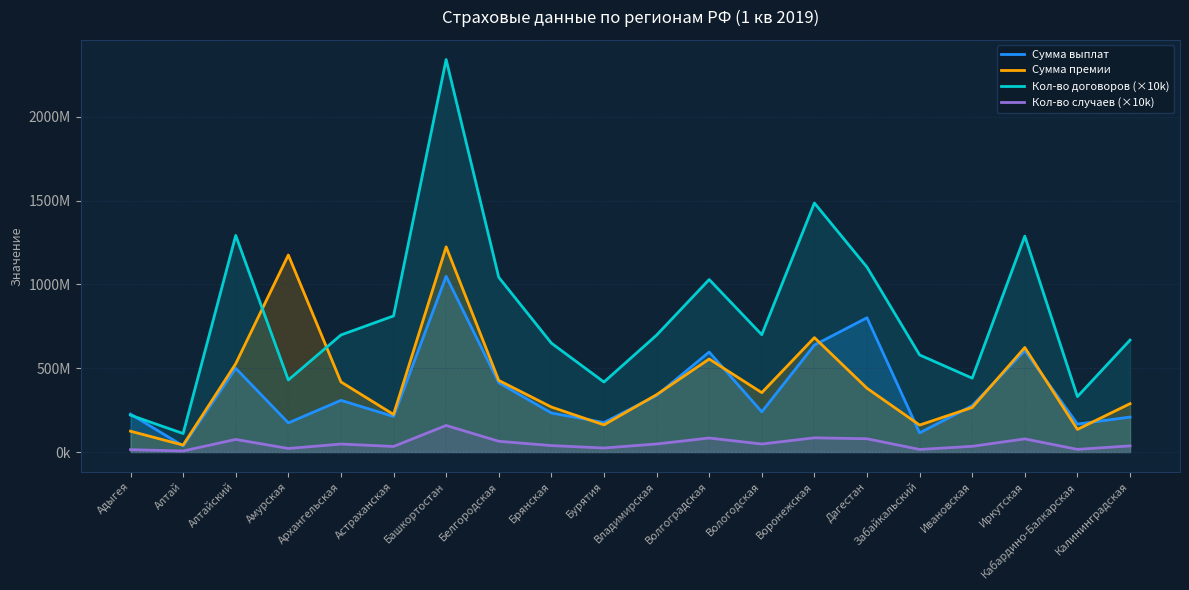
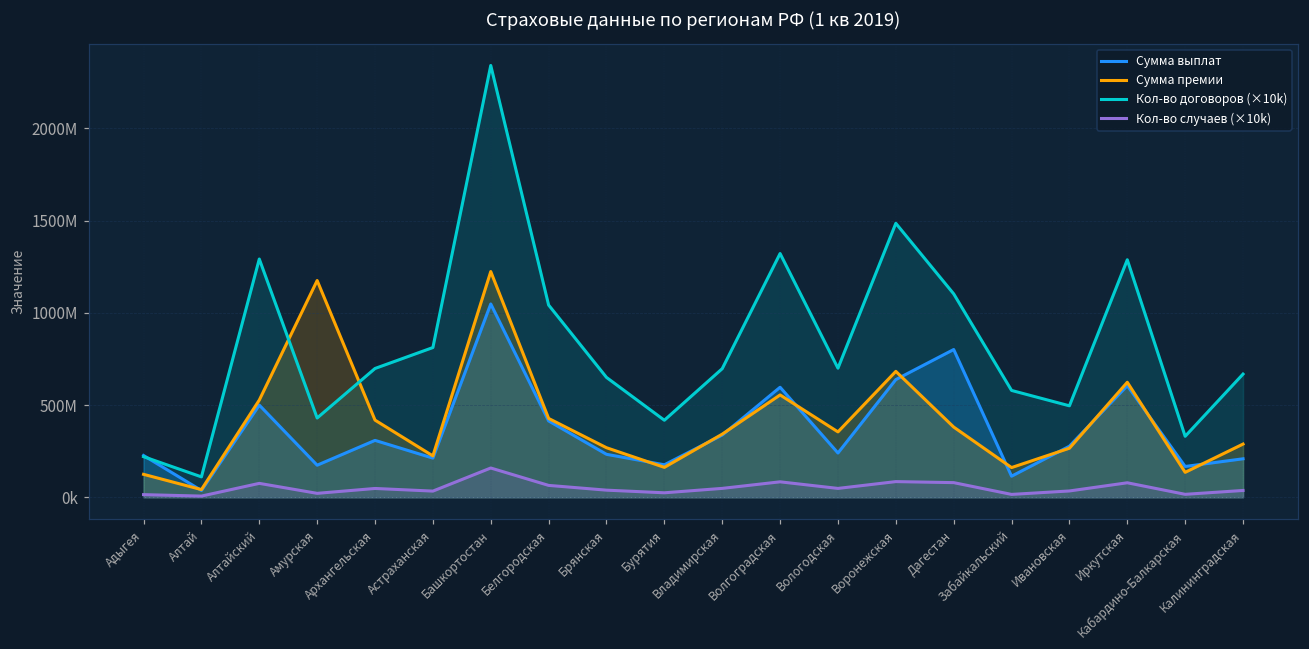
  {
    "Сумма выплат": {
      "Алтайский": 500000000,
      "Амурская": 170000000,
      "Архангельская": 310000000,
      "Башкортостан": 1050000000,
      "Брянская": 230000000,
      "Волгоградская": 600000000,
      "Вологодская": 240000000,
      "Воронежская": 640000000,
      "Дагестан": 800000000,
      "Забайкальский": 110000000,
      "Иркутская": 610000000,
      "Кабардино-Балкарская": 170000000,
      "Калининградская": 210000000
    },
    "Сумма премии": {
      "Адыгея": 120000000,
      "Алтайский": 530000000,
      "Амурская": 1180000000,
      "Архангельская": 420000000,
      "Башкортостан": 1220000000,
      "Брянская": 270000000,
      "Волгоградская": 550000000,
      "Вологодская": 350000000,
      "Воронежская": 680000000,
      "Дагестан": 380000000,
      "Забайкальский": 160000000,
      "Иркутская": 620000000,
      "Кабардино-Балкарская": 140000000,
      "Калининградская": 290000000
    },
    "Кол-во договоров (×10k)": {
      "Алтай": 110000000,
      "Алтайский": 1290000000,
      "Амурская": 430000000,
      "Архангельская": 700000000,
      "Астраханская": 810000000,
      "Башкортостан": 2340000000,
      "Белгородская": 1040000000,
      "Брянская": 650000000,
      "Бурятия": 420000000,
      "Владимирская": 700000000,
-     "Волгоградская": 1030000000,
+     "Волгоградская": 1320000000,
      "Вологодская": 700000000,
      "Воронежская": 1490000000,
      "Дагестан": 1100000000,
      "Забайкальский": 580000000,
-     "Ивановская": 440000000,
+     "Ивановская": 500000000,
      "Иркутская": 1290000000,
      "Кабардино-Балкарская": 330000000,
      "Калининградская": 670000000
    },
    "Кол-во случаев (×10k)": {
      "Адыгея": 10000000,
      "Алтай": 10000000,
      "Алтайский": 80000000,
      "Амурская": 20000000,
      "Архангельская": 50000000,
      "Астраханская": 30000000,
      "Башкортостан": 160000000,
      "Белгородская": 60000000,
      "Брянская": 40000000,
      "Бурятия": 20000000,
      "Владимирская": 50000000,
      "Волгоградская": 80000000,
      "Вологодская": 50000000,
      "Воронежская": 80000000,
      "Дагестан": 80000000,
      "Забайкальский": 20000000,
      "Ивановская": 30000000,
      "Иркутская": 80000000,
      "Кабардино-Балкарская": 20000000,
      "Калининградская": 40000000
    }
  }
